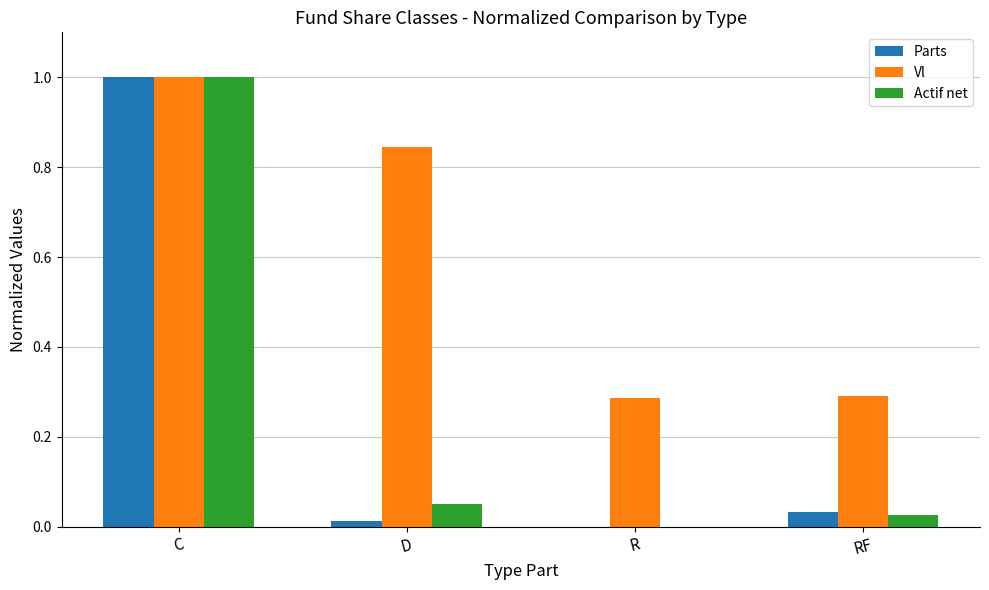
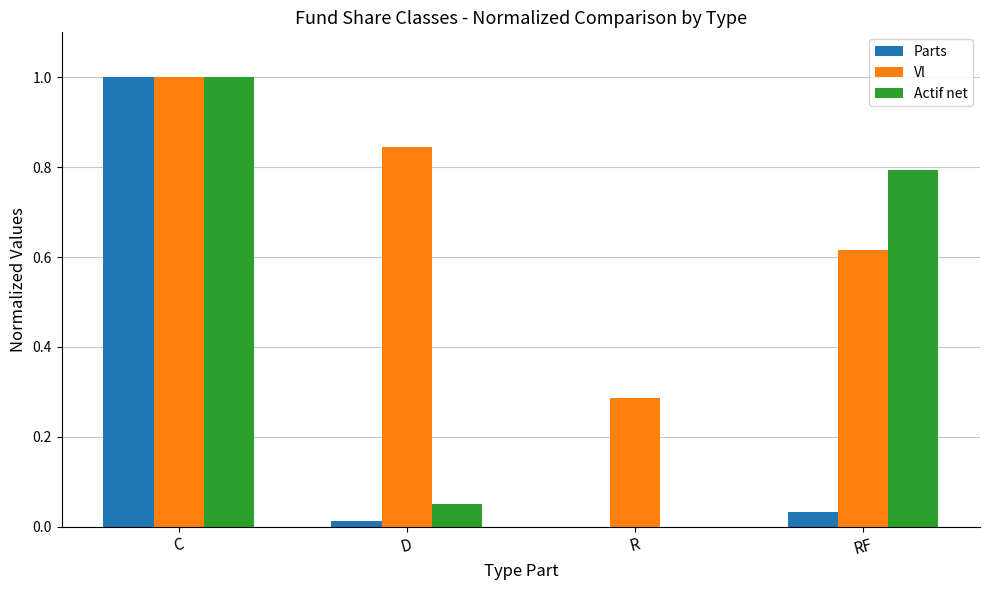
  {
    "Parts": {
      "C": 1.00,
      "D": 0.01,
      "RF": 0.03
    },
    "Vl": {
      "C": 1.00,
      "D": 0.84,
      "R": 0.29,
-     "RF": 0.29
+     "RF": 0.62
    },
    "Actif net": {
      "C": 1.00,
      "D": 0.05,
-     "RF": 0.03
+     "RF": 0.79
    }
  }
